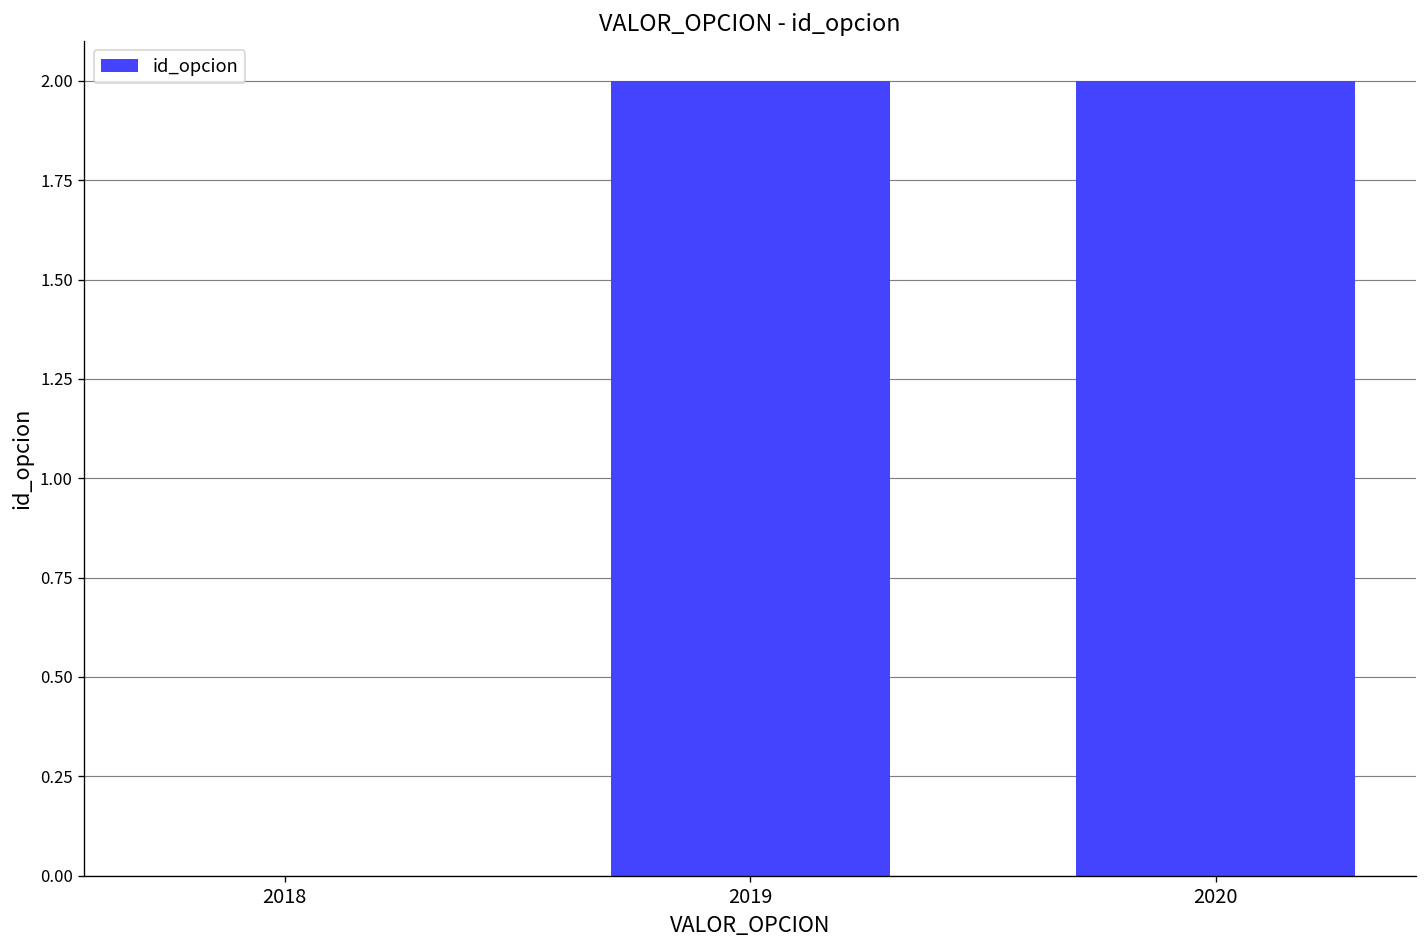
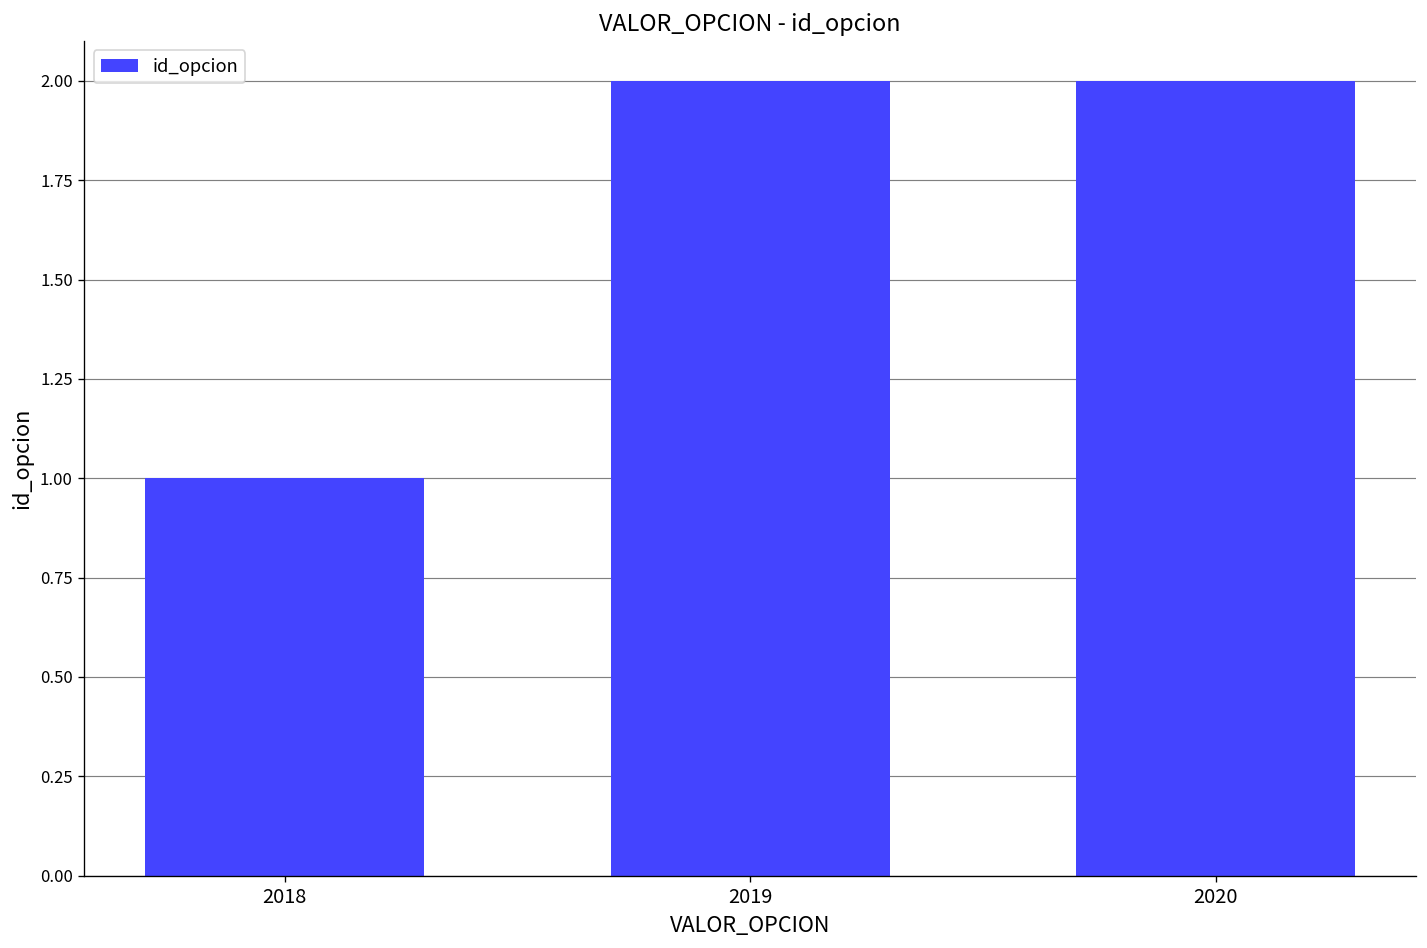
  {
-   "2018": 0,
+   "2018": 1,
    "2019": 2,
    "2020": 2
  }
